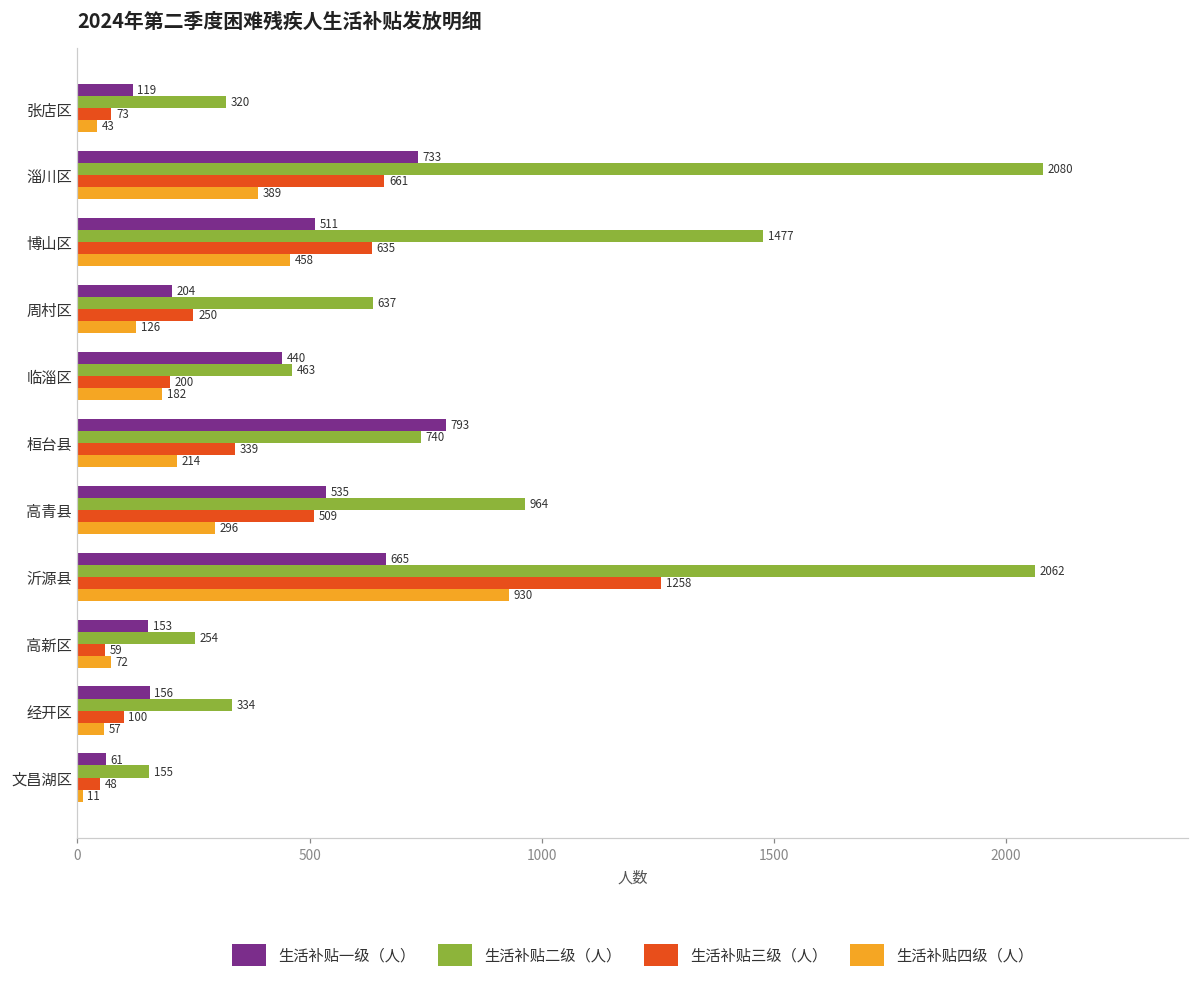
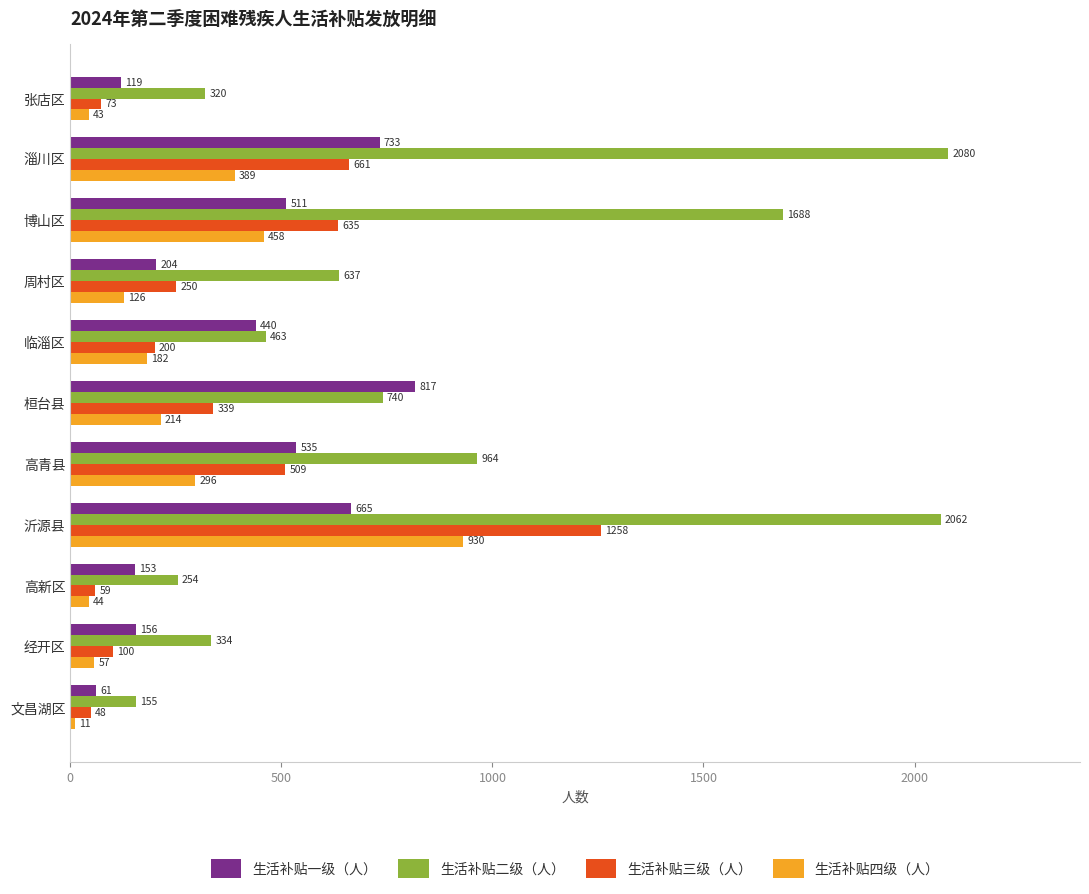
  {
    "生活补贴一级（人）": {
      "张店区": 119,
      "淄川区": 733,
      "博山区": 511,
      "周村区": 204,
      "临淄区": 440,
-     "桓台县": 793,
+     "桓台县": 817,
      "高青县": 535,
      "沂源县": 665,
      "高新区": 153,
      "经开区": 156,
      "文昌湖区": 61
    },
    "生活补贴二级（人）": {
      "张店区": 320,
      "淄川区": 2080,
-     "博山区": 1477,
+     "博山区": 1688,
      "周村区": 637,
      "临淄区": 463,
      "桓台县": 740,
      "高青县": 964,
      "沂源县": 2062,
      "高新区": 254,
      "经开区": 334,
      "文昌湖区": 155
    },
    "生活补贴三级（人）": {
      "张店区": 73,
      "淄川区": 661,
      "博山区": 635,
      "周村区": 250,
      "临淄区": 200,
      "桓台县": 339,
      "高青县": 509,
      "沂源县": 1258,
      "高新区": 59,
      "经开区": 100,
      "文昌湖区": 48
    },
    "生活补贴四级（人）": {
      "张店区": 43,
      "淄川区": 389,
      "博山区": 458,
      "周村区": 126,
      "临淄区": 182,
      "桓台县": 214,
      "高青县": 296,
      "沂源县": 930,
-     "高新区": 72,
+     "高新区": 44,
      "经开区": 57,
      "文昌湖区": 11
    }
  }
